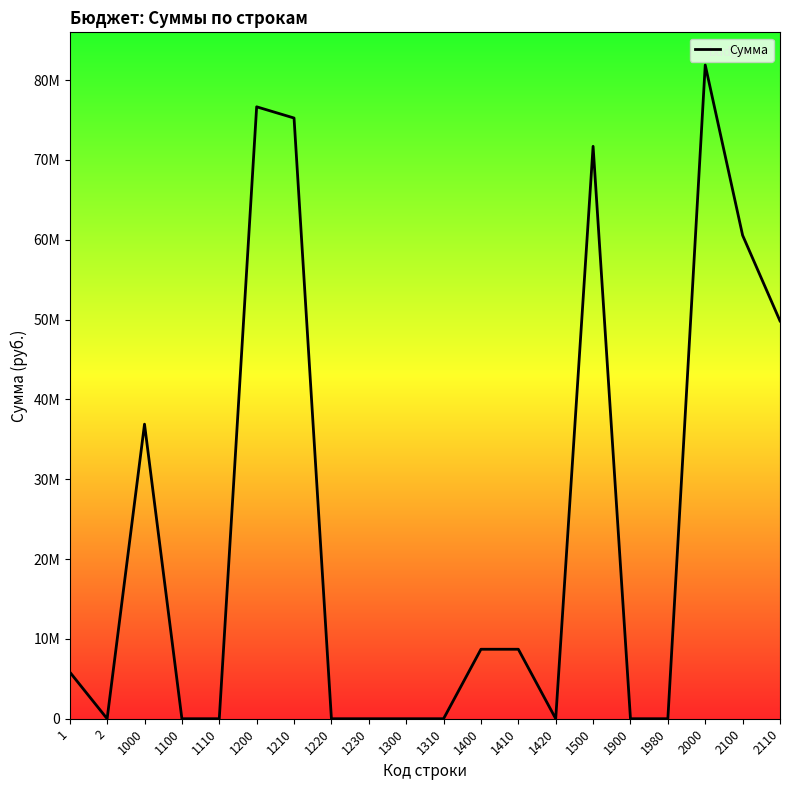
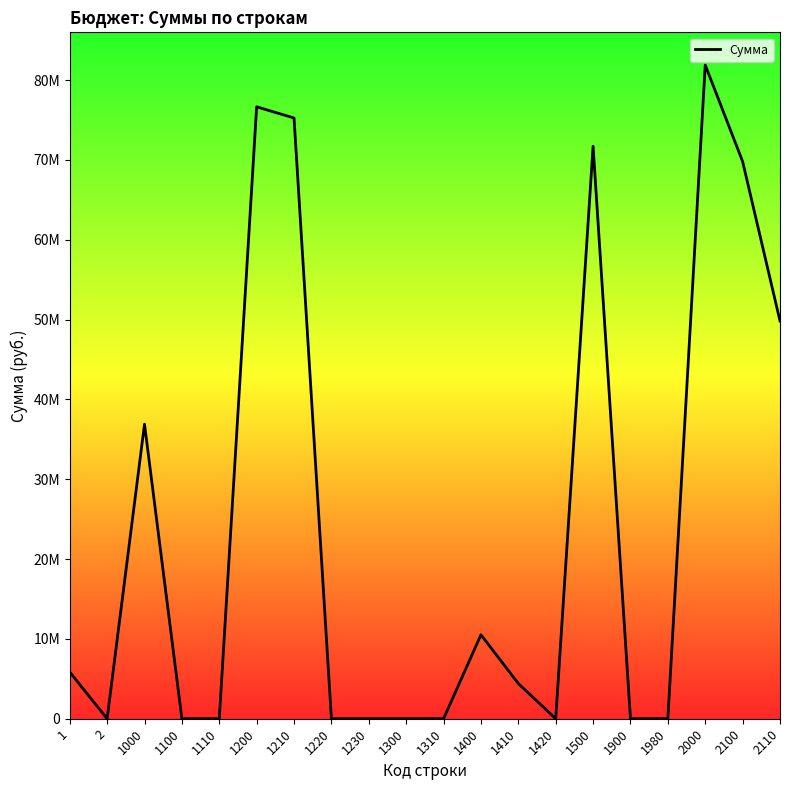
  {
    "1": 6000000,
    "2": 0,
    "1000": 37000000,
    "1100": 0,
    "1110": 0,
    "1200": 77000000,
    "1210": 75000000,
    "1220": 0,
    "1230": 0,
    "1300": 0,
    "1310": 0,
-   "1400": 9000000,
-   "1410": 9000000,
+   "1400": 11000000,
+   "1410": 4000000,
    "1420": 0,
    "1500": 72000000,
    "1900": 0,
    "1980": 0,
    "2000": 82000000,
-   "2100": 61000000,
+   "2100": 70000000,
    "2110": 50000000
  }
